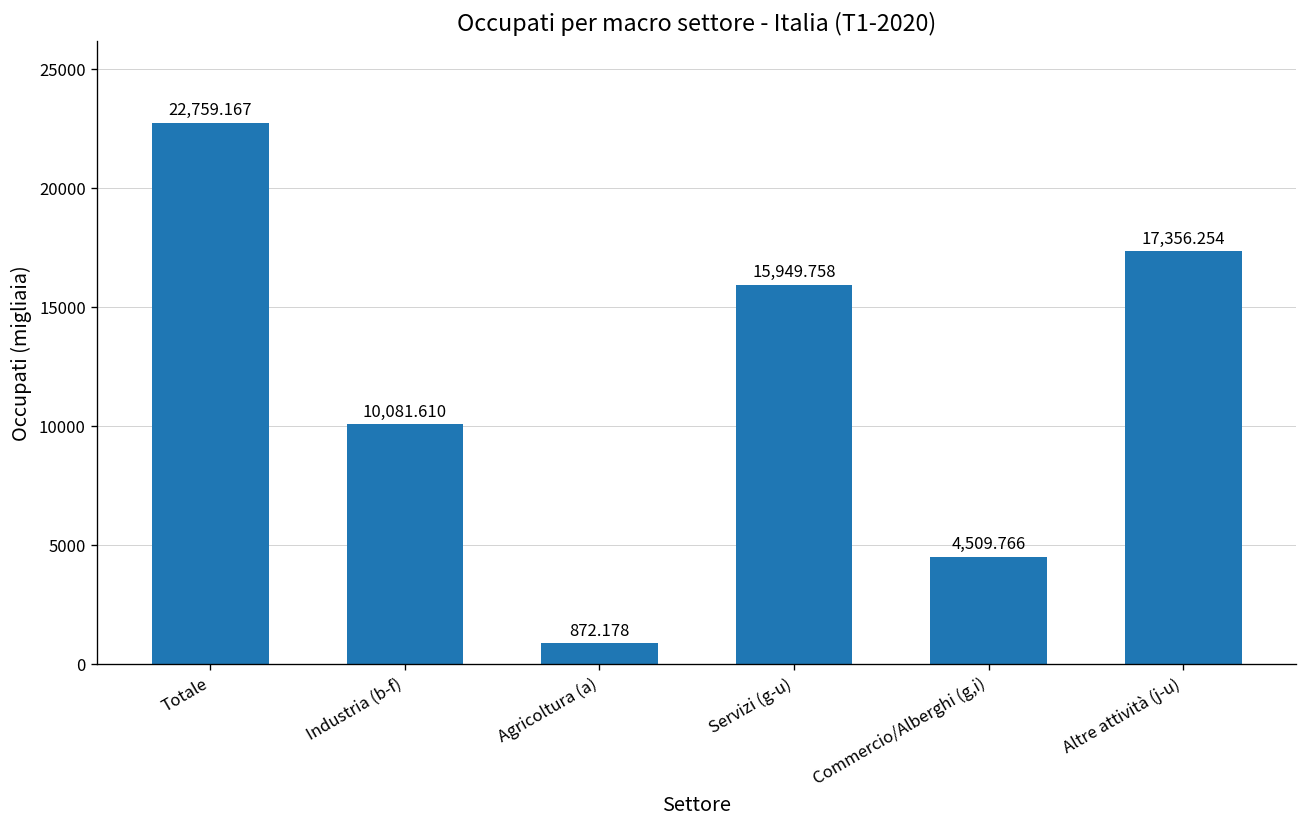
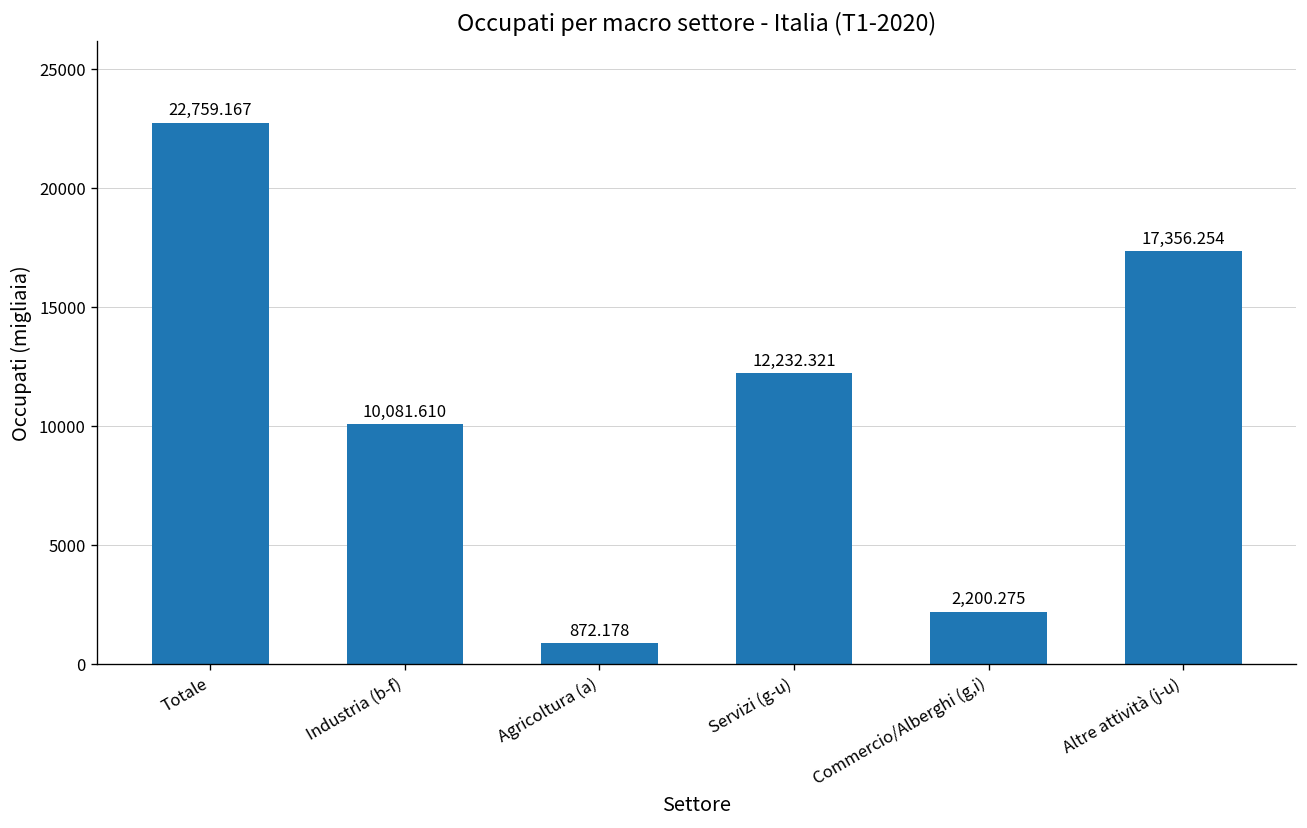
  {
    "Totale": "22,759.167",
    "Industria (b-f)": "10,081.610",
    "Agricoltura (a)": "872.178",
-   "Servizi (g-u)": "15,949.758",
-   "Commercio/Alberghi (g,i)": "4,509.766",
+   "Servizi (g-u)": "12,232.321",
+   "Commercio/Alberghi (g,i)": "2,200.275",
    "Altre attività (j-u)": "17,356.254"
  }
